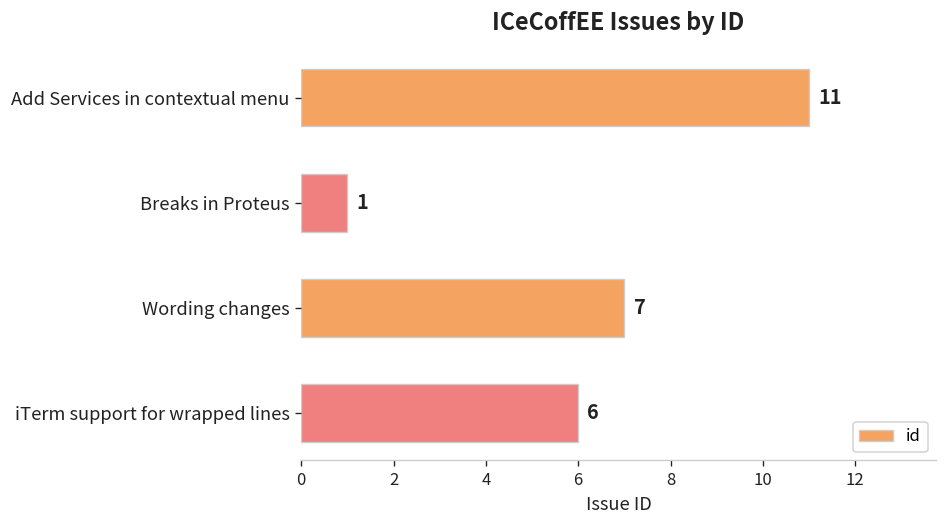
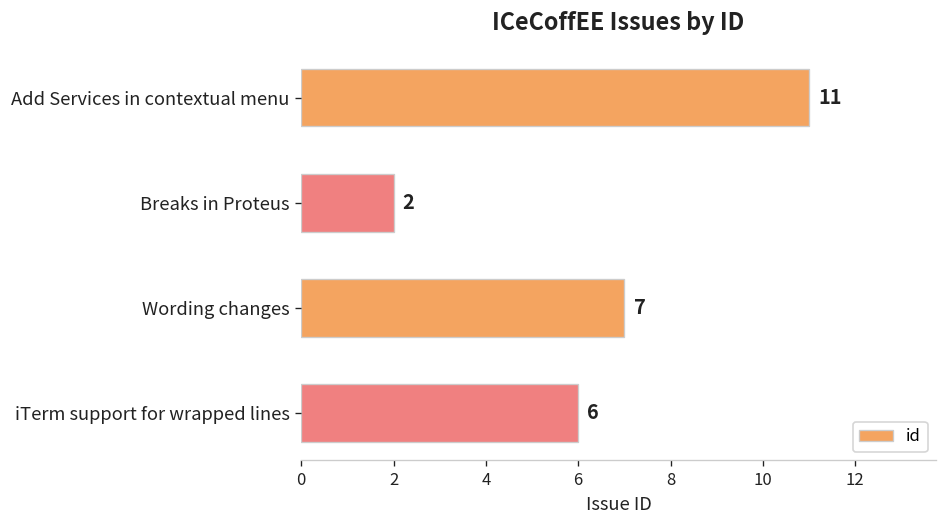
  {
    "Add Services in contextual menu": 11,
-   "Breaks in Proteus": 1,
+   "Breaks in Proteus": 2,
    "Wording changes": 7,
    "iTerm support for wrapped lines": 6
  }
